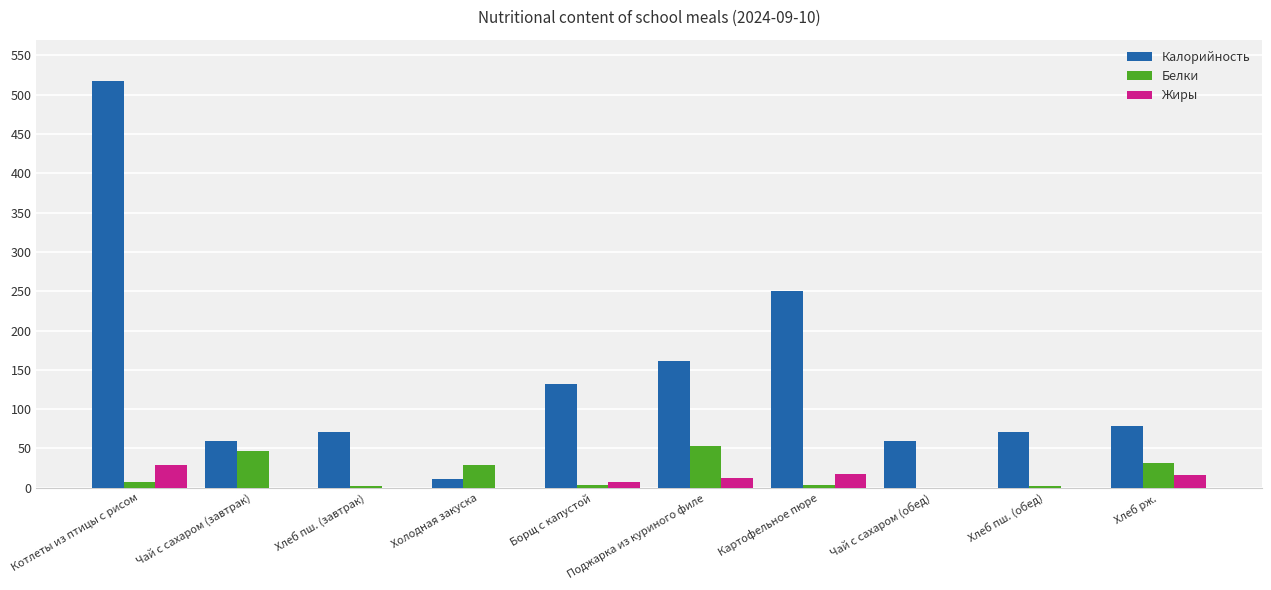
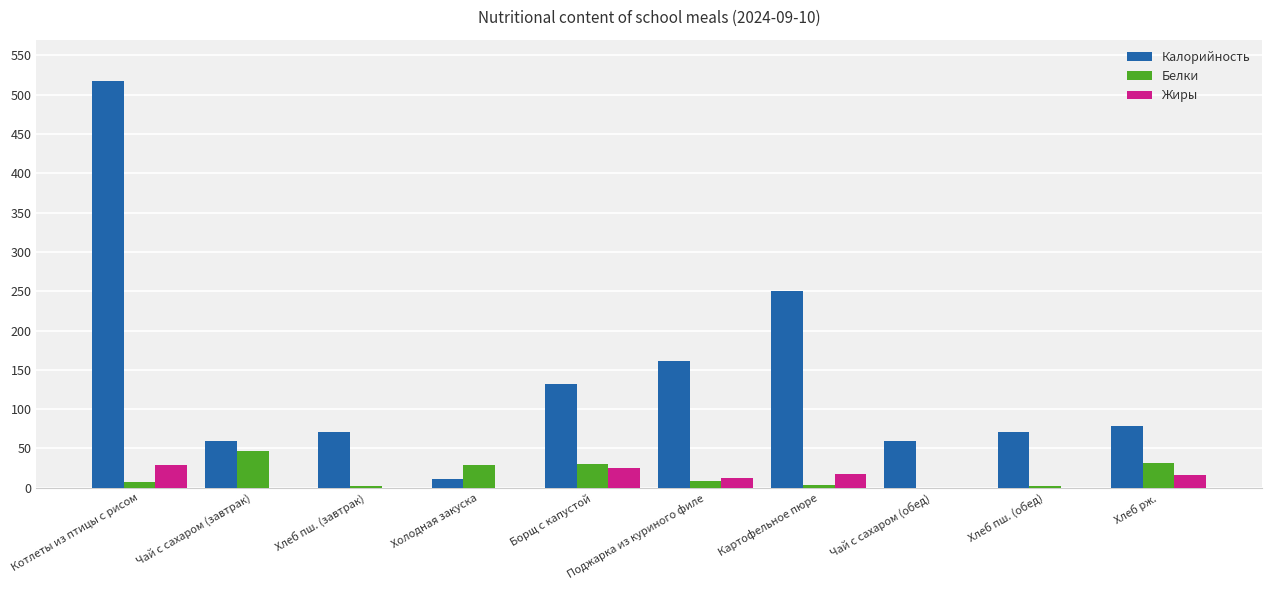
  {
    "Калорийность": {
      "Котлеты из птицы с рисом": 520,
      "Чай с сахаром (завтрак)": 60,
      "Хлеб пш. (завтрак)": 70,
      "Холодная закуска": 10,
      "Борщ с капустой": 130,
      "Поджарка из куриного филе": 160,
      "Картофельное пюре": 250,
      "Чай с сахаром (обед)": 60,
      "Хлеб пш. (обед)": 70,
      "Хлеб рж.": 80
    },
    "Белки": {
      "Котлеты из птицы с рисом": 10,
      "Чай с сахаром (завтрак)": 50,
      "Холодная закуска": 30,
-     "Борщ с капустой": 0,
-     "Поджарка из куриного филе": 50,
+     "Борщ с капустой": 30,
+     "Поджарка из куриного филе": 10,
      "Хлеб рж.": 30
    },
    "Жиры": {
      "Котлеты из птицы с рисом": 30,
      "Чай с сахаром (завтрак)": 0,
-     "Борщ с капустой": 10,
+     "Борщ с капустой": 30,
      "Поджарка из куриного филе": 10,
      "Картофельное пюре": 20,
      "Чай с сахаром (обед)": 0,
      "Хлеб рж.": 20
    }
  }
